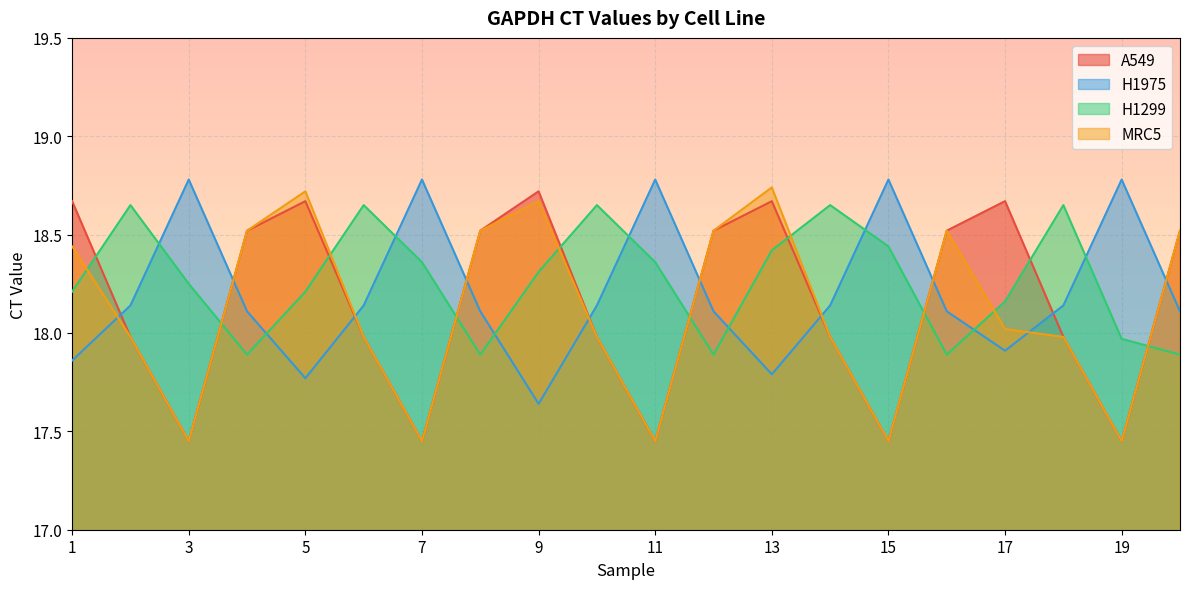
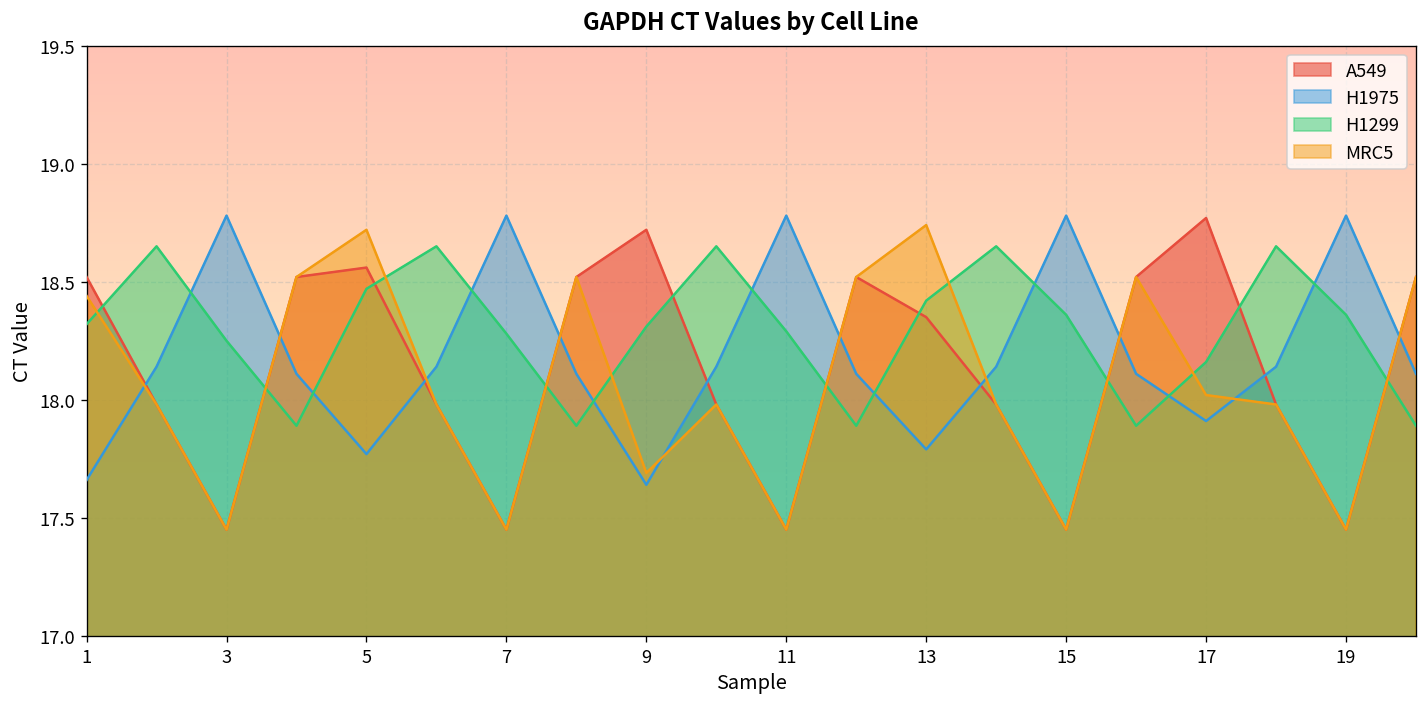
  {
    "A549": {
-     "1": 18.67,
-     "5": 18.67,
+     "1": 18.52,
+     "5": 18.56,
      "9": 18.72,
-     "13": 18.67,
-     "17": 18.67
+     "13": 18.35,
+     "17": 18.77
    },
    "H1975": {
-     "1": 17.86,
+     "1": 17.66,
      "3": 18.78,
      "5": 17.77,
      "7": 18.78,
      "9": 17.64,
      "11": 18.78,
      "13": 17.79,
      "15": 18.78,
      "17": 17.91,
      "19": 18.78
    },
    "H1299": {
-     "1": 18.21,
+     "1": 18.32,
      "3": 18.25,
-     "5": 18.21,
-     "7": 18.36,
+     "5": 18.47,
+     "7": 18.28,
      "9": 18.31,
-     "11": 18.36,
+     "11": 18.29,
      "13": 18.42,
-     "15": 18.44,
+     "15": 18.36,
      "17": 18.16,
-     "19": 17.97
+     "19": 18.36
    },
    "MRC5": {
      "1": 18.44,
      "5": 18.72,
-     "9": 18.67,
+     "9": 17.69,
      "13": 18.74,
      "17": 18.02
    }
  }
